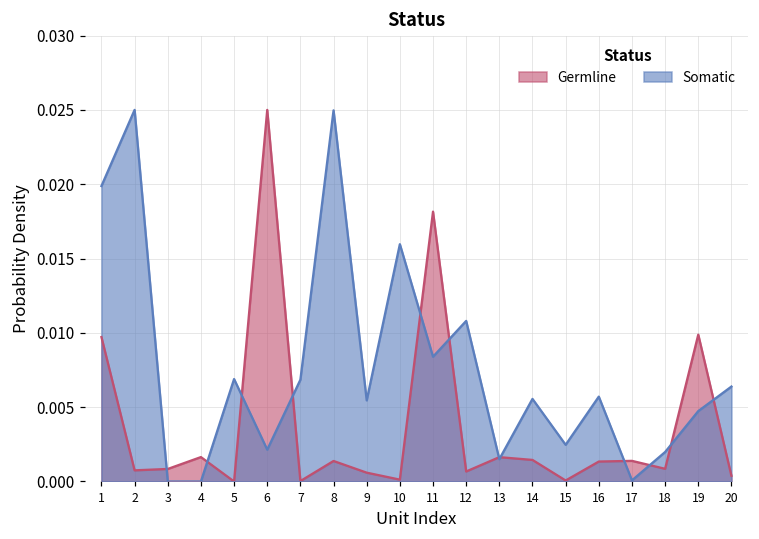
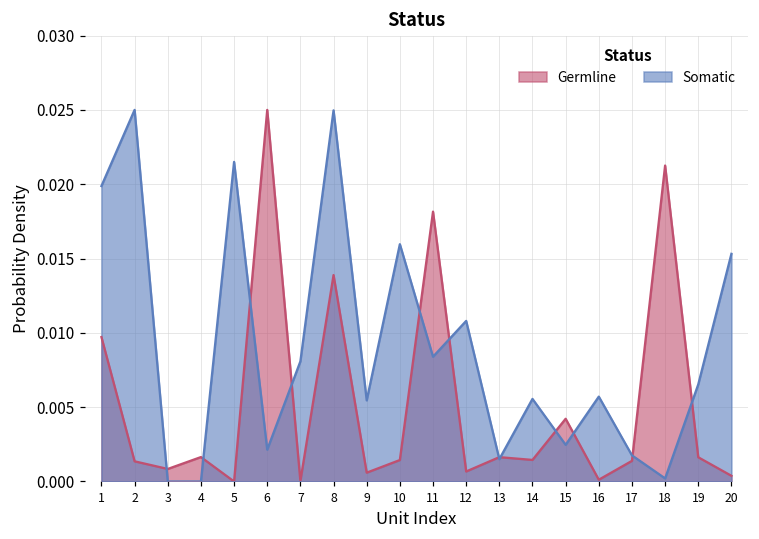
  {
    "Germline": {
      "1": 0.0097,
-     "2": 0.0008,
+     "2": 0.0014,
      "3": 0.0008,
      "4": 0.0016,
      "5": 0.0000,
      "6": 0.0250,
      "7": 0.0000,
-     "8": 0.0014,
+     "8": 0.0139,
      "9": 0.0006,
-     "10": 0.0001,
+     "10": 0.0014,
      "11": 0.0182,
      "12": 0.0007,
      "14": 0.0015,
-     "15": 0.0001,
-     "16": 0.0013,
+     "15": 0.0042,
+     "16": 0.0001,
      "17": 0.0014,
-     "18": 0.0009,
-     "19": 0.0099,
+     "18": 0.0213,
+     "19": 0.0016,
      "20": 0.0004
    },
    "Somatic": {
      "1": 0.0199,
      "2": 0.0250,
      "3": 0.0000,
      "4": 0.0000,
-     "5": 0.0069,
+     "5": 0.0215,
      "6": 0.0021,
-     "7": 0.0068,
+     "7": 0.0081,
      "8": 0.0250,
      "9": 0.0055,
      "10": 0.0160,
      "11": 0.0084,
      "12": 0.0108,
      "14": 0.0056,
      "15": 0.0025,
      "16": 0.0057,
-     "17": 0.0001,
-     "18": 0.0020,
-     "19": 0.0047,
-     "20": 0.0064
+     "17": 0.0018,
+     "18": 0.0002,
+     "19": 0.0065,
+     "20": 0.0153
    }
  }
